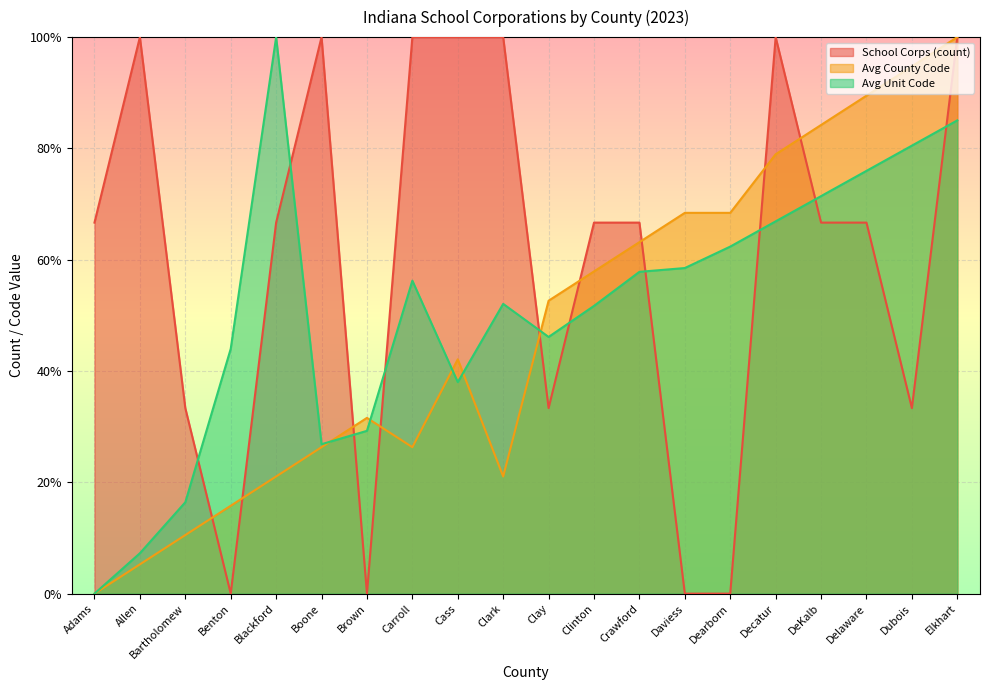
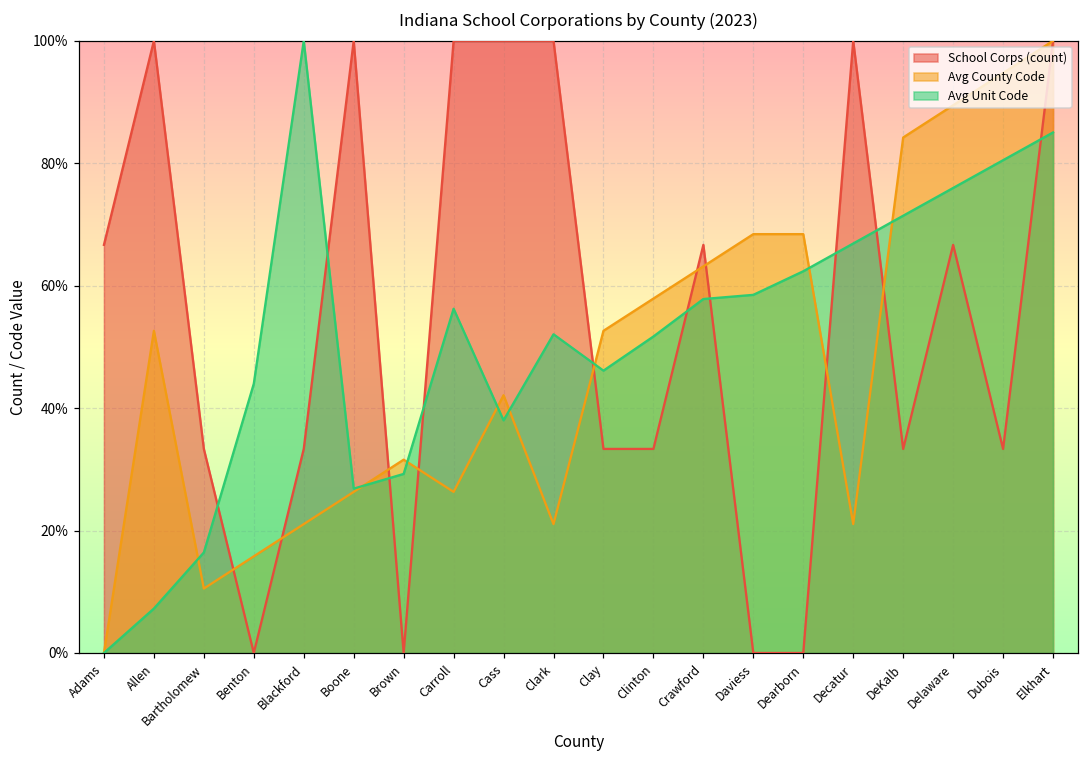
  {
    "School Corps (count)": {
      "Adams": "67%",
      "Allen": "100%",
      "Bartholomew": "33%",
      "Benton": "0%",
-     "Blackford": "67%",
+     "Blackford": "33%",
      "Boone": "100%",
      "Brown": "0%",
      "Carroll": "100%",
      "Cass": "100%",
      "Clark": "100%",
      "Clay": "33%",
-     "Clinton": "67%",
+     "Clinton": "33%",
      "Crawford": "67%",
      "Daviess": "0%",
      "Dearborn": "0%",
      "Decatur": "100%",
-     "DeKalb": "67%",
+     "DeKalb": "33%",
      "Delaware": "67%",
      "Dubois": "33%"
    },
    "Avg County Code": {
-     "Allen": "5%",
+     "Allen": "53%",
      "Bartholomew": "11%",
      "Benton": "16%",
      "Blackford": "21%",
      "Boone": "26%",
      "Brown": "32%",
      "Carroll": "26%",
      "Cass": "42%",
      "Clark": "21%",
      "Clay": "53%",
      "Clinton": "58%",
      "Crawford": "63%",
      "Daviess": "68%",
      "Dearborn": "68%",
-     "Decatur": "79%",
+     "Decatur": "21%",
      "DeKalb": "84%",
      "Delaware": "89%"
    },
    "Avg Unit Code": {
      "Allen": "7%",
      "Bartholomew": "16%",
      "Benton": "44%",
      "Blackford": "100%",
      "Boone": "27%",
      "Brown": "29%",
      "Carroll": "56%",
      "Cass": "38%",
      "Clark": "52%",
      "Clay": "46%",
      "Clinton": "52%",
      "Crawford": "58%",
      "Daviess": "59%",
      "Dearborn": "62%",
      "Decatur": "67%",
      "DeKalb": "71%",
      "Delaware": "76%",
      "Dubois": "80%",
      "Elkhart": "85%"
    }
  }
